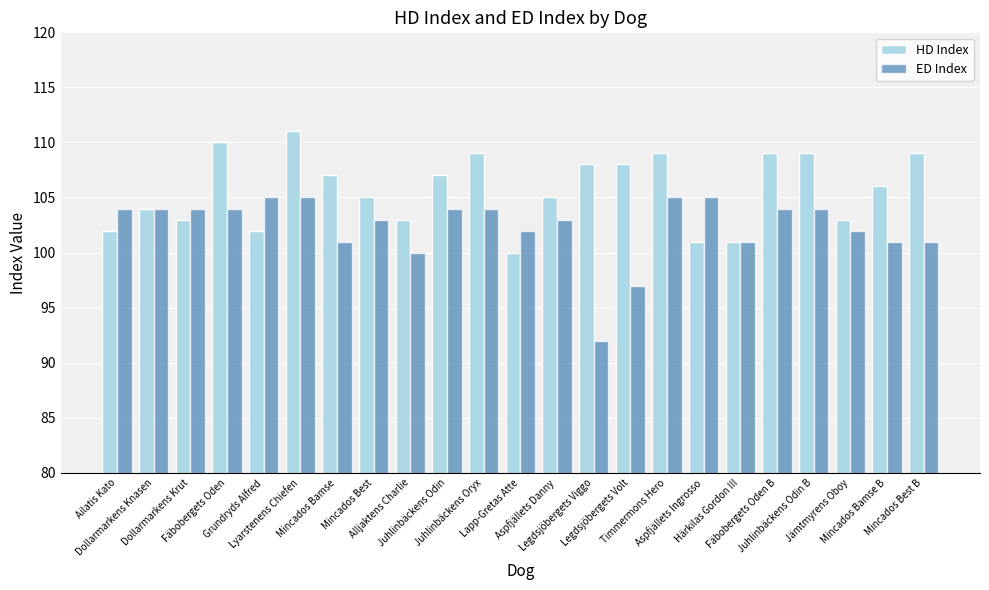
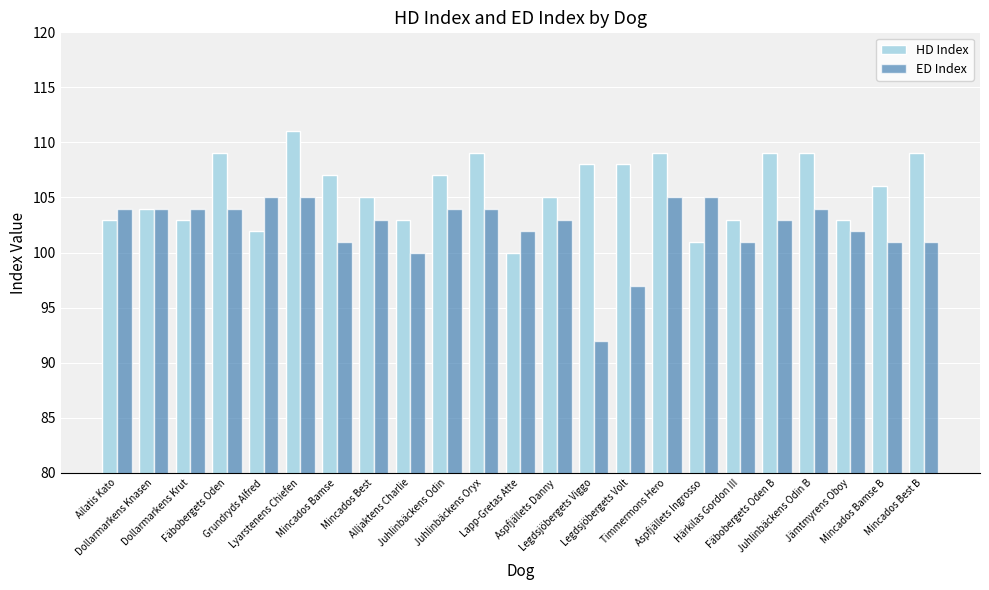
  {
    "HD Index": {
-     "Ailatis Kato": 102,
+     "Ailatis Kato": 103,
      "Dollarmarkens Knasen": 104,
      "Dollarmarkens Krut": 103,
-     "Fäbobergets Oden": 110,
+     "Fäbobergets Oden": 109,
      "Grundryds Alfred": 102,
      "Lyarstenens Chiefen": 111,
      "Mincados Bamse": 107,
      "Mincados Best": 105,
      "Alljaktens Charlie": 103,
      "Juhlinbäckens Odin": 107,
      "Juhlinbäckens Oryx": 109,
      "Lapp-Gretas Atte": 100,
      "Aspfjällets Danny": 105,
      "Legdsjöbergets Viggo": 108,
      "Legdsjöbergets Volt": 108,
      "Timmermons Hero": 109,
      "Aspfjällets Ingrosso": 101,
-     "Härkilas Gordon III": 101,
+     "Härkilas Gordon III": 103,
      "Fäbobergets Oden B": 109,
      "Juhlinbäckens Odin B": 109,
      "Jämtmyrens Oboy": 103,
      "Mincados Bamse B": 106,
      "Mincados Best B": 109
    },
    "ED Index": {
      "Ailatis Kato": 104,
      "Dollarmarkens Knasen": 104,
      "Dollarmarkens Krut": 104,
      "Fäbobergets Oden": 104,
      "Grundryds Alfred": 105,
      "Lyarstenens Chiefen": 105,
      "Mincados Bamse": 101,
      "Mincados Best": 103,
      "Alljaktens Charlie": 100,
      "Juhlinbäckens Odin": 104,
      "Juhlinbäckens Oryx": 104,
      "Lapp-Gretas Atte": 102,
      "Aspfjällets Danny": 103,
      "Legdsjöbergets Viggo": 92,
      "Legdsjöbergets Volt": 97,
      "Timmermons Hero": 105,
      "Aspfjällets Ingrosso": 105,
      "Härkilas Gordon III": 101,
-     "Fäbobergets Oden B": 104,
+     "Fäbobergets Oden B": 103,
      "Juhlinbäckens Odin B": 104,
      "Jämtmyrens Oboy": 102,
      "Mincados Bamse B": 101,
      "Mincados Best B": 101
    }
  }
